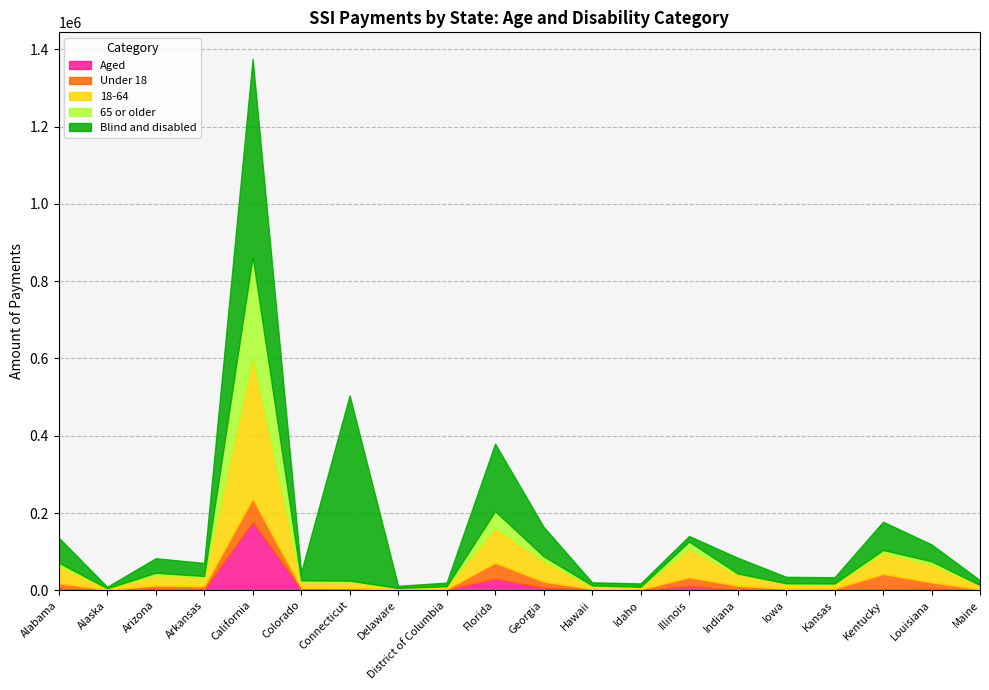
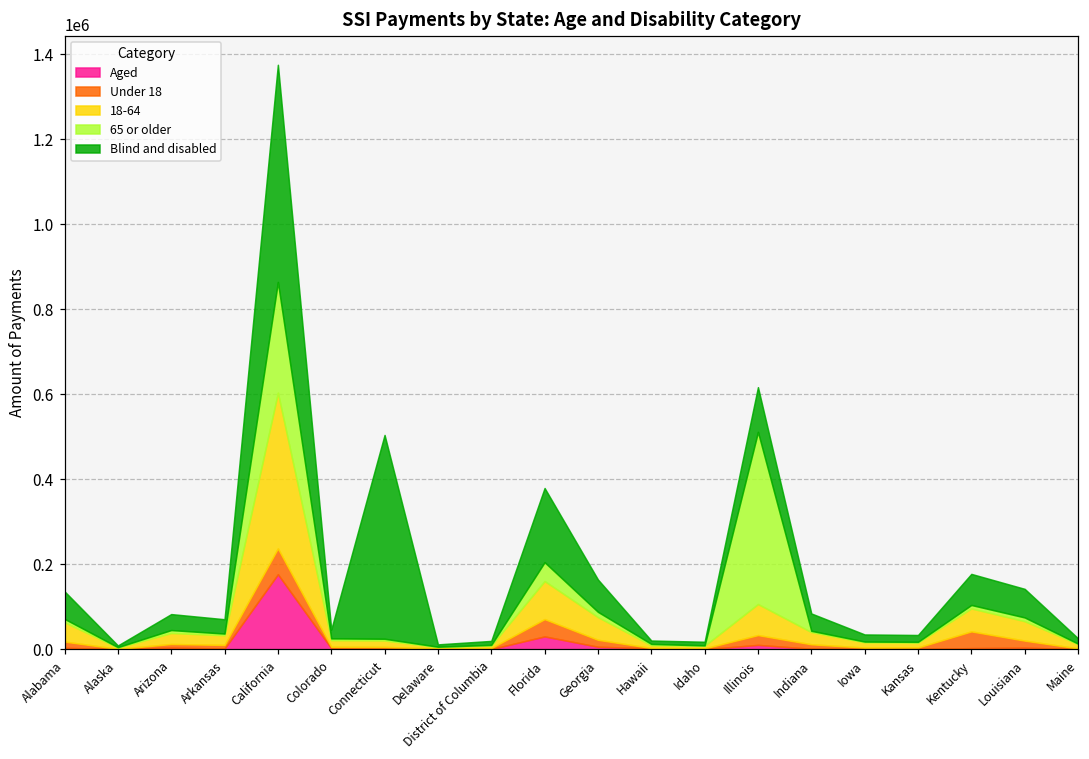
  {
    "Aged": {
      "California": 180000,
      "Florida": 30000,
      "Illinois": 10000
    },
    "Under 18": {
      "Alabama": 10000,
      "Arizona": 10000,
      "Arkansas": 10000,
      "California": 60000,
      "Florida": 40000,
      "Georgia": 20000,
      "Illinois": 20000,
      "Indiana": 10000,
      "Kentucky": 40000,
      "Louisiana": 20000
    },
    "18-64": {
      "Alabama": 50000,
      "Arizona": 30000,
      "California": 370000,
      "Florida": 90000,
      "Georgia": 50000,
      "Illinois": 70000,
      "Kentucky": 50000,
      "Louisiana": 50000
    },
    "65 or older": {
      "Alabama": 10000,
      "Arizona": 10000,
      "California": 260000,
      "Florida": 40000,
      "Georgia": 10000,
-     "Illinois": 20000,
+     "Illinois": 400000,
      "Kentucky": 10000,
      "Louisiana": 10000
    },
    "Blind and disabled": {
      "Alabama": 60000,
      "Arizona": 40000,
      "Arkansas": 30000,
      "California": 510000,
      "Colorado": 20000,
      "Connecticut": 480000,
      "District of Columbia": 10000,
      "Florida": 170000,
      "Georgia": 80000,
      "Hawaii": 10000,
      "Idaho": 10000,
-     "Illinois": 10000,
+     "Illinois": 110000,
      "Indiana": 40000,
      "Iowa": 20000,
      "Kansas": 20000,
      "Kentucky": 70000,
-     "Louisiana": 40000,
+     "Louisiana": 70000,
      "Maine": 10000
    }
  }
